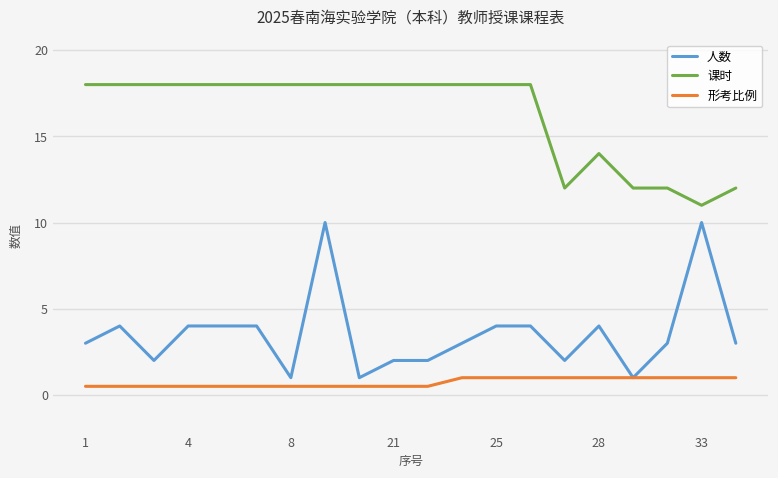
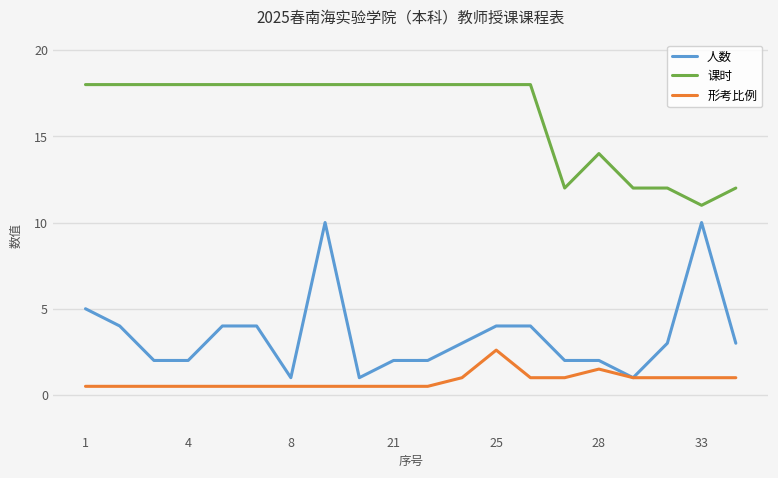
  {
    "人数": {
-     "1": 3,
-     "4": 4,
+     "1": 5,
+     "4": 2,
      "8": 1,
      "21": 2,
      "25": 4,
-     "28": 4,
+     "28": 2,
      "33": 10
    },
    "课时": {
      "1": 18.0,
      "4": 18.0,
      "8": 18.0,
      "21": 18.0,
      "25": 18.0,
      "28": 14.0,
      "33": 11.0
    },
    "形考比例": {
      "1": 0.5,
      "4": 0.5,
      "8": 0.5,
      "21": 0.5,
-     "25": 1.0,
-     "28": 1.0,
+     "25": 2.6,
+     "28": 1.5,
      "33": 1.0
    }
  }
